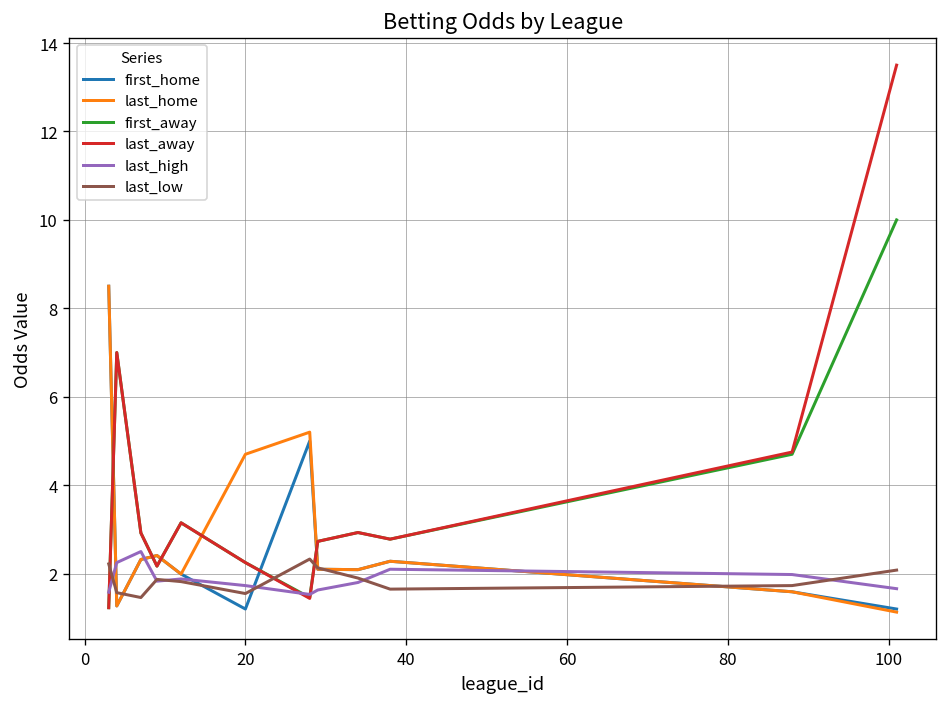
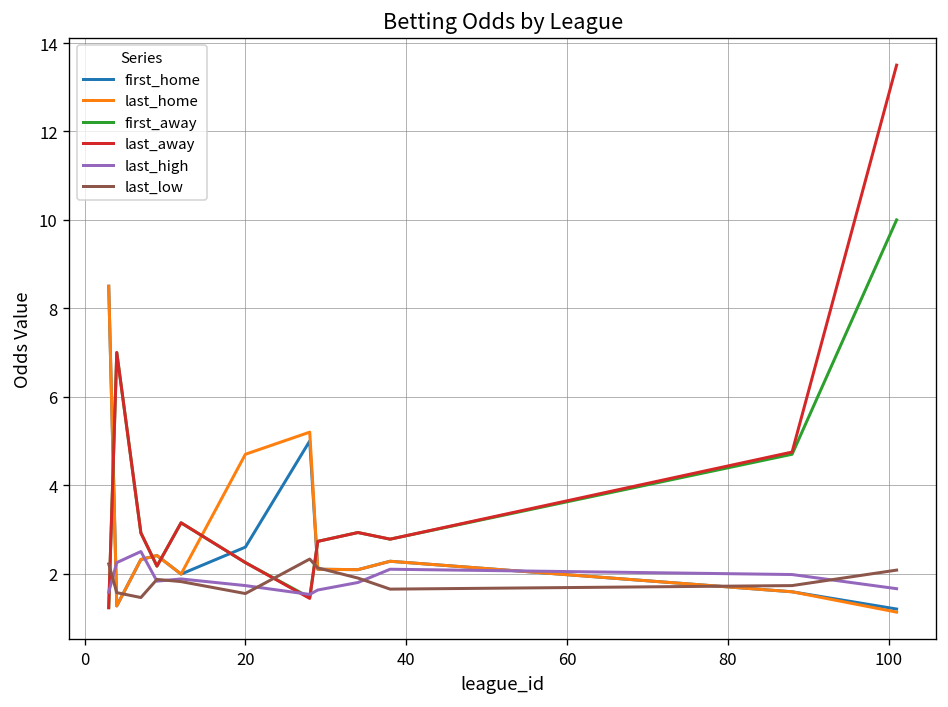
  {
    "first_home": {
-     "20": 1.2
+     "20": 2.6
    },
    "last_home": {
      "20": 4.7
    },
    "last_high": {
      "20": 1.7
    },
    "last_low": {
      "20": 1.6
    }
  }
